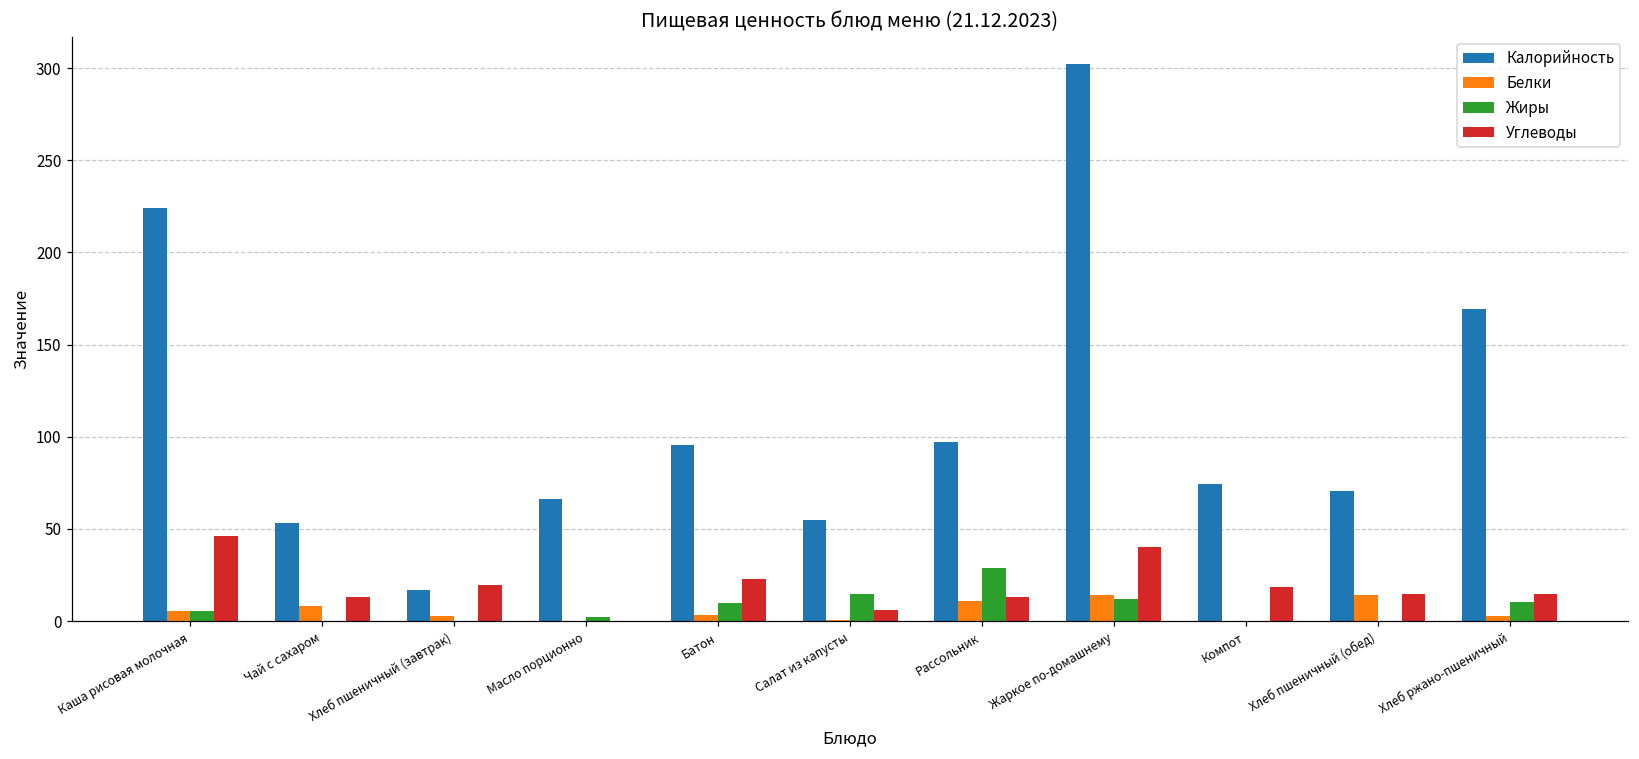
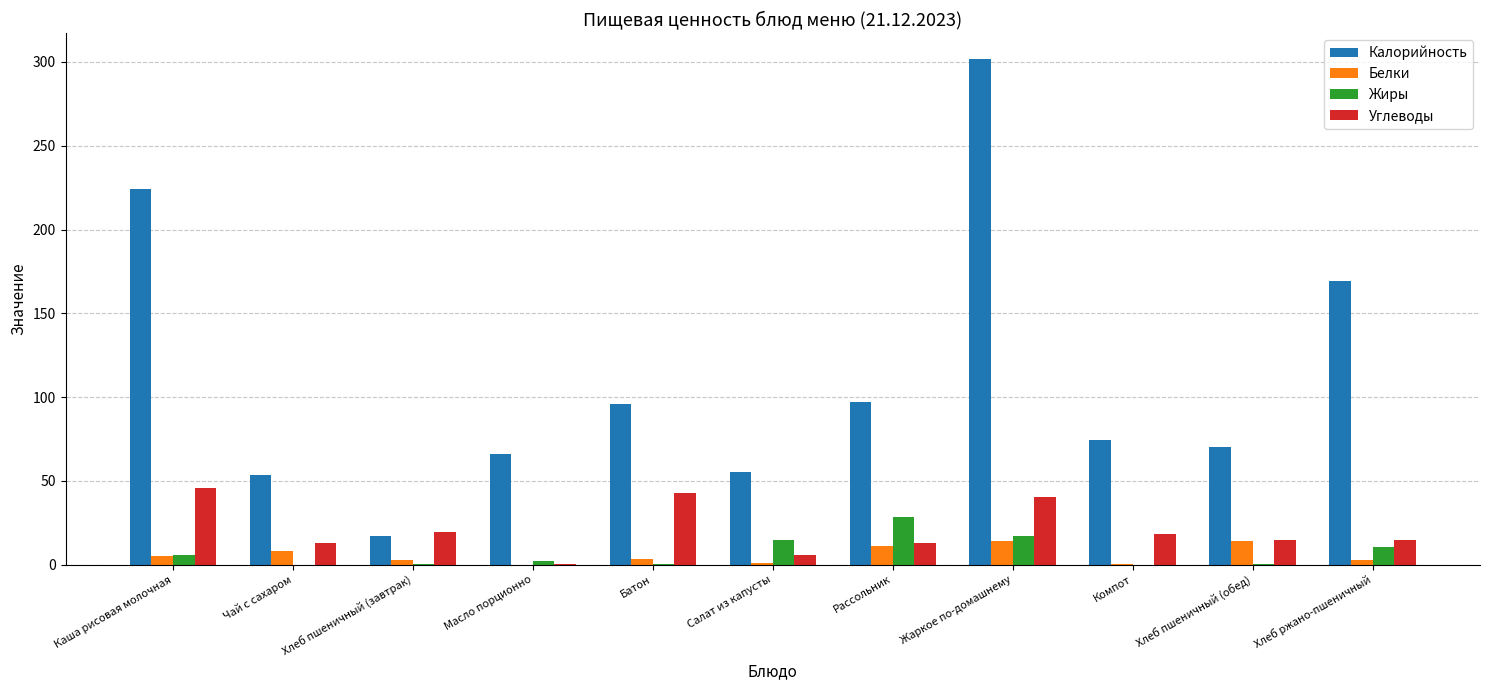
  {
    "Калорийность": {
      "Каша рисовая молочная": 224,
      "Чай с сахаром": 53,
      "Хлеб пшеничный (завтрак)": 17,
      "Масло порционно": 66,
      "Батон": 96,
      "Салат из капусты": 55,
      "Рассольник": 97,
      "Жаркое по-домашнему": 302,
      "Компот": 75,
      "Хлеб пшеничный (обед)": 71,
      "Хлеб ржано-пшеничный": 170
    },
    "Белки": {
      "Каша рисовая молочная": 5,
      "Чай с сахаром": 8,
      "Хлеб пшеничный (завтрак)": 3,
      "Батон": 4,
      "Рассольник": 11,
      "Жаркое по-домашнему": 14,
      "Хлеб пшеничный (обед)": 14,
      "Хлеб ржано-пшеничный": 3
    },
    "Жиры": {
      "Каша рисовая молочная": 6,
      "Масло порционно": 2,
-     "Батон": 10,
+     "Батон": 1,
      "Салат из капусты": 15,
      "Рассольник": 29,
-     "Жаркое по-домашнему": 12,
+     "Жаркое по-домашнему": 17,
      "Компот": 0,
      "Хлеб ржано-пшеничный": 10
    },
    "Углеводы": {
      "Каша рисовая молочная": 46,
      "Чай с сахаром": 13,
      "Хлеб пшеничный (завтрак)": 20,
-     "Батон": 23,
+     "Батон": 43,
      "Салат из капусты": 6,
      "Рассольник": 13,
      "Жаркое по-домашнему": 40,
      "Компот": 18,
      "Хлеб пшеничный (обед)": 15,
      "Хлеб ржано-пшеничный": 14
    }
  }
